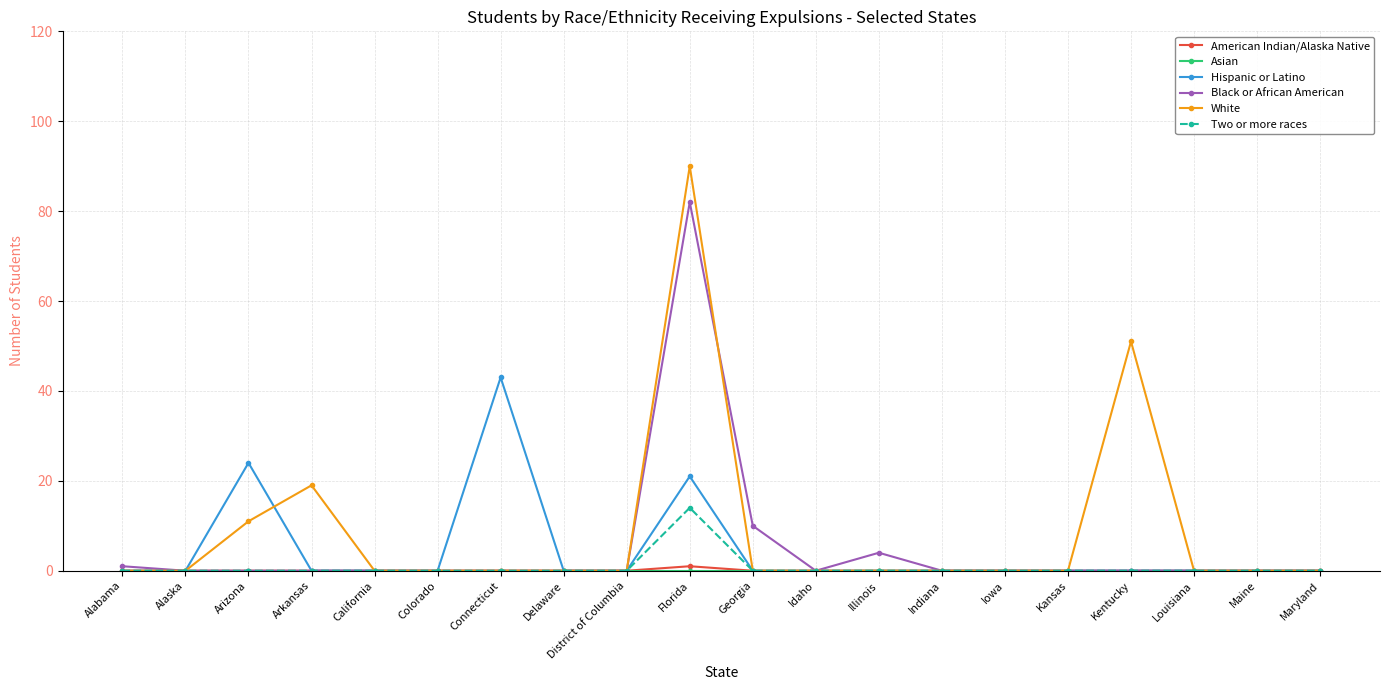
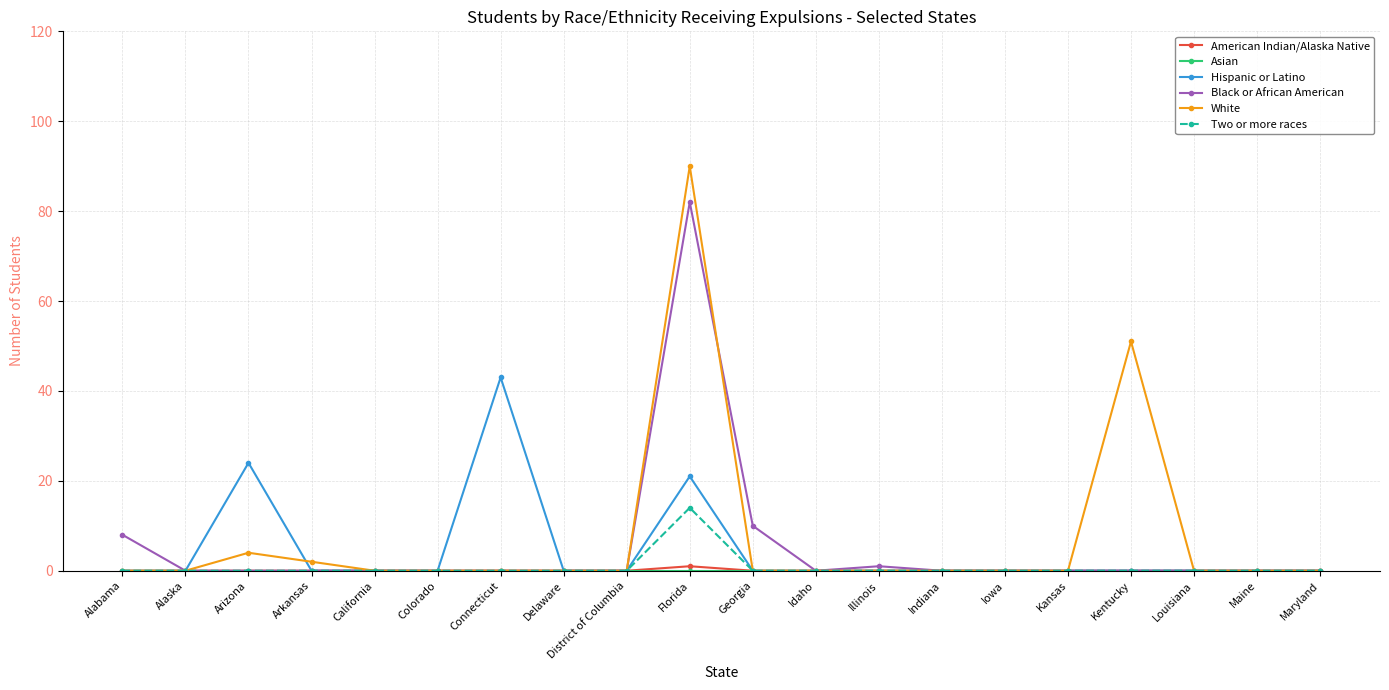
  {
    "American Indian/Alaska Native": {
      "Florida": 1
    },
    "Hispanic or Latino": {
      "Arizona": 24,
      "Connecticut": 43,
      "Florida": 21
    },
    "Black or African American": {
-     "Alabama": 1,
+     "Alabama": 8,
      "Florida": 82,
      "Georgia": 10,
-     "Illinois": 4
+     "Illinois": 1
    },
    "White": {
-     "Arizona": 11,
-     "Arkansas": 19,
+     "Arizona": 4,
+     "Arkansas": 2,
      "Florida": 90,
      "Kentucky": 51
    }
  }
